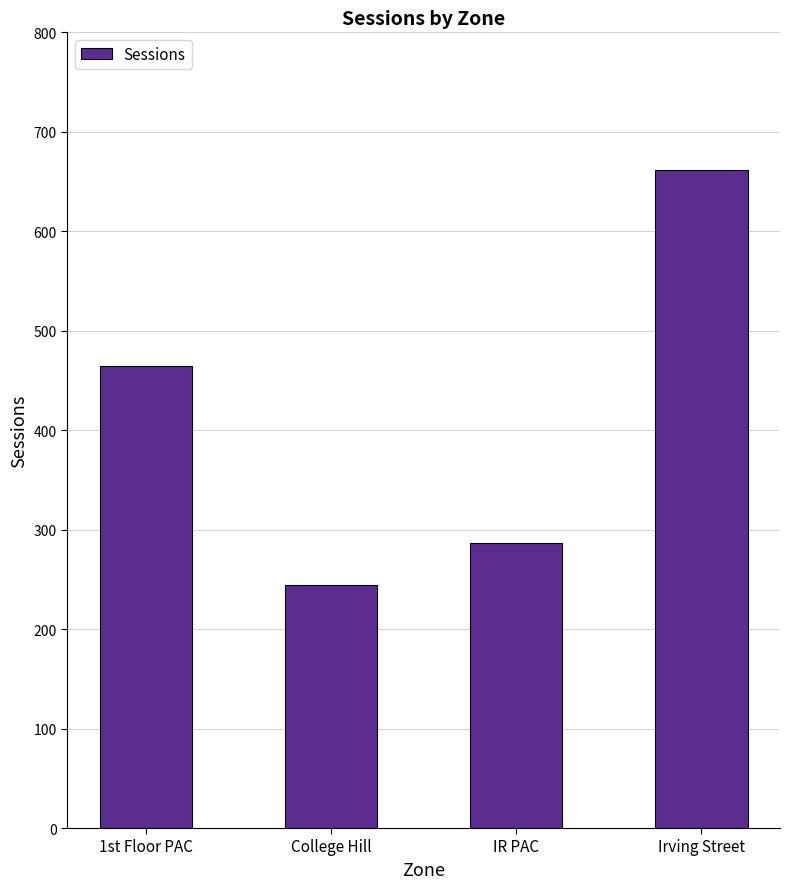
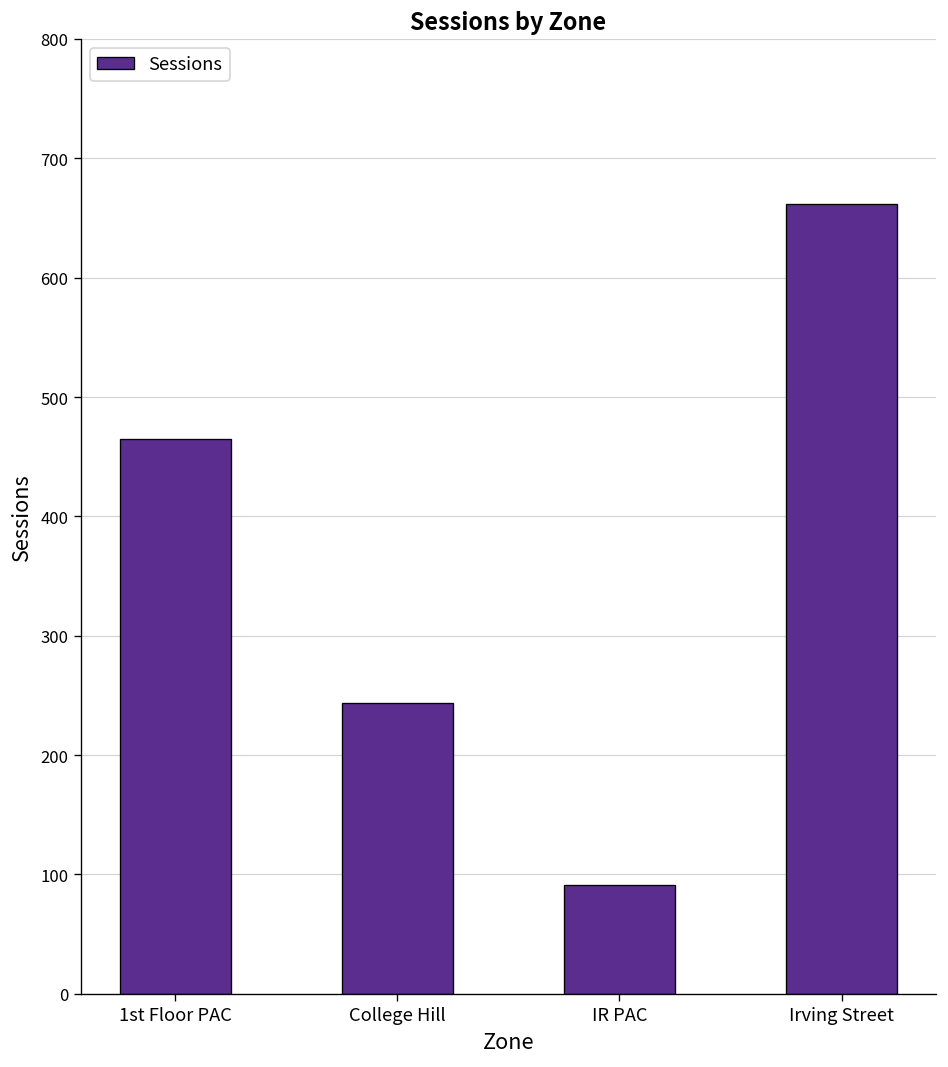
  {
    "1st Floor PAC": 470,
    "College Hill": 240,
-   "IR PAC": 290,
+   "IR PAC": 90,
    "Irving Street": 660
  }
